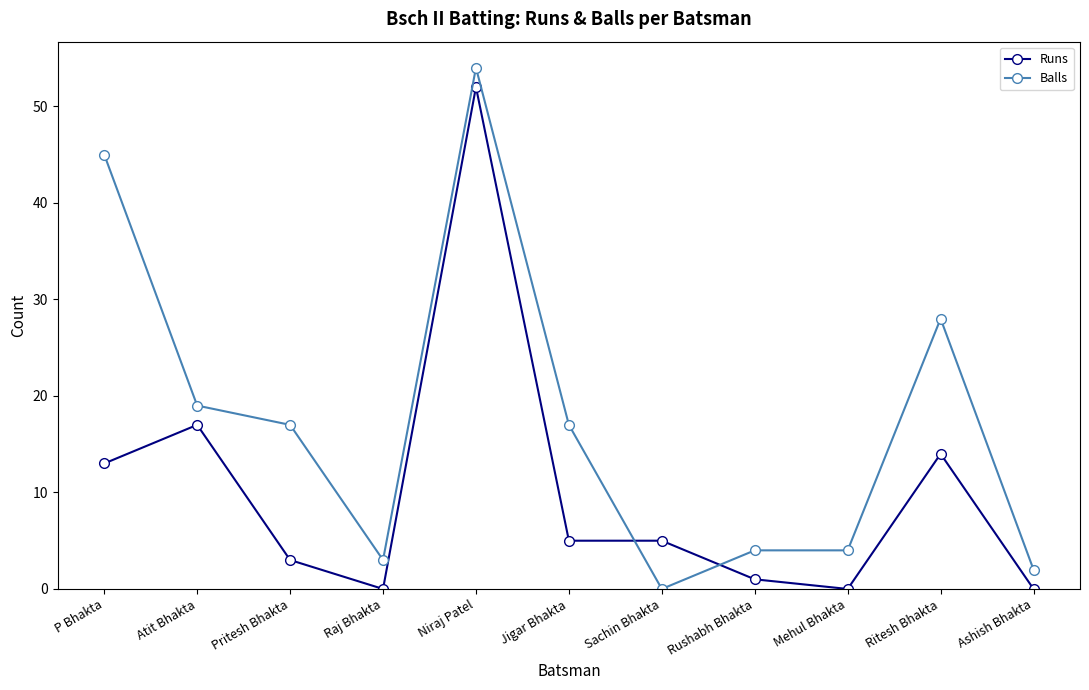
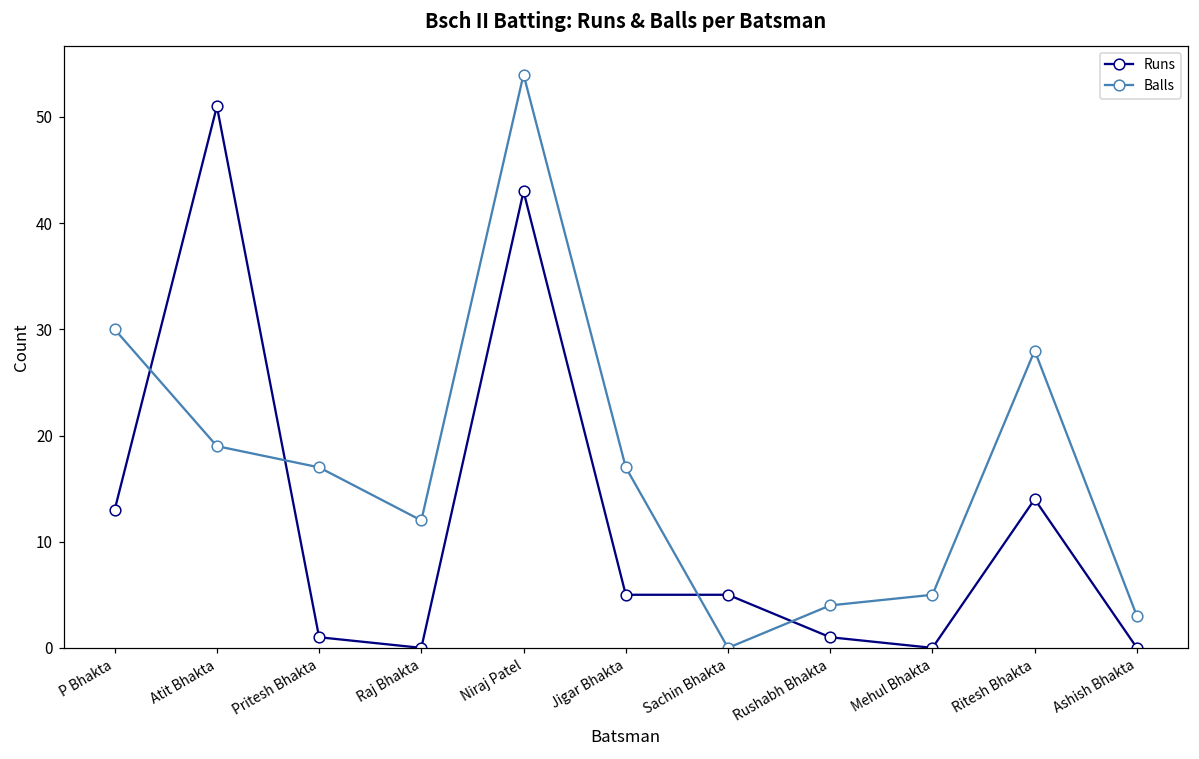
  {
    "Runs": {
      "P Bhakta": 13,
-     "Atit Bhakta": 17,
-     "Pritesh Bhakta": 3,
+     "Atit Bhakta": 51,
+     "Pritesh Bhakta": 1,
      "Raj Bhakta": 0,
-     "Niraj Patel": 52,
+     "Niraj Patel": 43,
      "Jigar Bhakta": 5,
      "Sachin Bhakta": 5,
      "Rushabh Bhakta": 1,
      "Mehul Bhakta": 0,
      "Ritesh Bhakta": 14,
      "Ashish Bhakta": 0
    },
    "Balls": {
-     "P Bhakta": 45,
+     "P Bhakta": 30,
      "Atit Bhakta": 19,
      "Pritesh Bhakta": 17,
-     "Raj Bhakta": 3,
+     "Raj Bhakta": 12,
      "Niraj Patel": 54,
      "Jigar Bhakta": 17,
      "Sachin Bhakta": 0,
      "Rushabh Bhakta": 4,
-     "Mehul Bhakta": 4,
+     "Mehul Bhakta": 5,
      "Ritesh Bhakta": 28,
-     "Ashish Bhakta": 2
+     "Ashish Bhakta": 3
    }
  }
